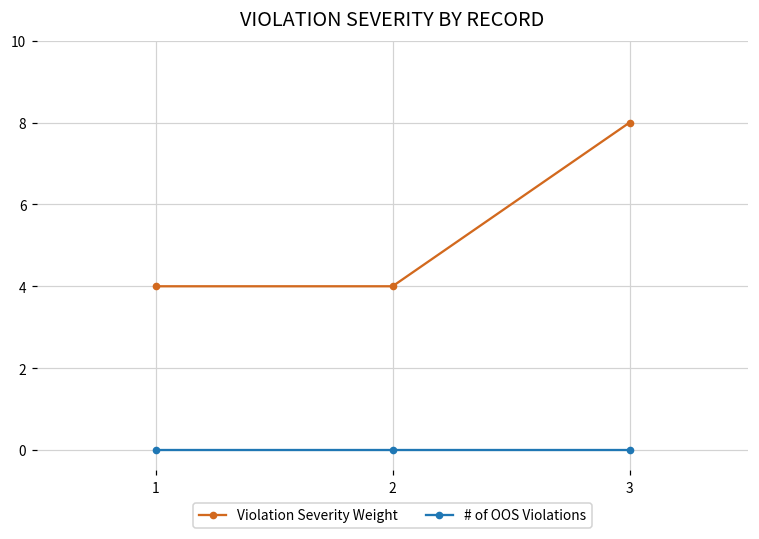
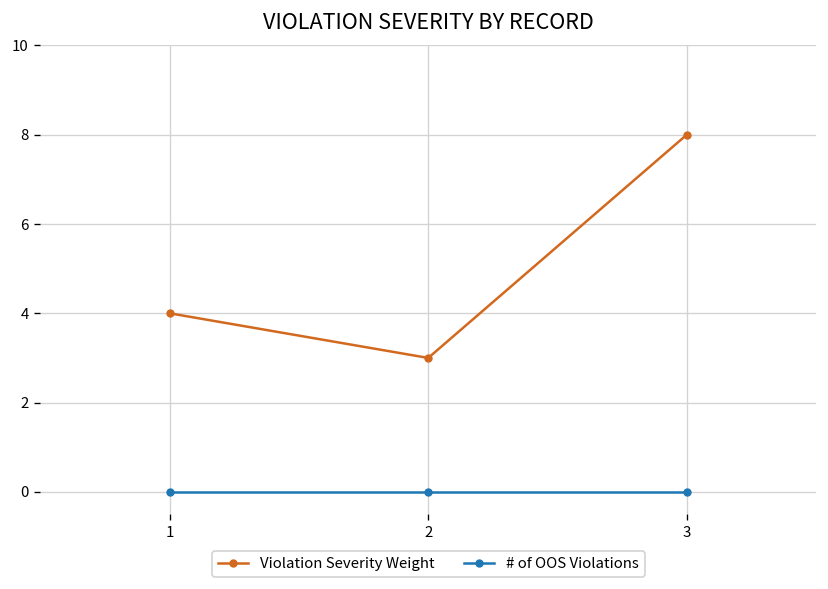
  {
    "Violation Severity Weight": {
      "1": 4,
-     "2": 4,
+     "2": 3,
      "3": 8
    },
    "# of OOS Violations": {
      "1": 0,
      "2": 0,
      "3": 0
    }
  }
